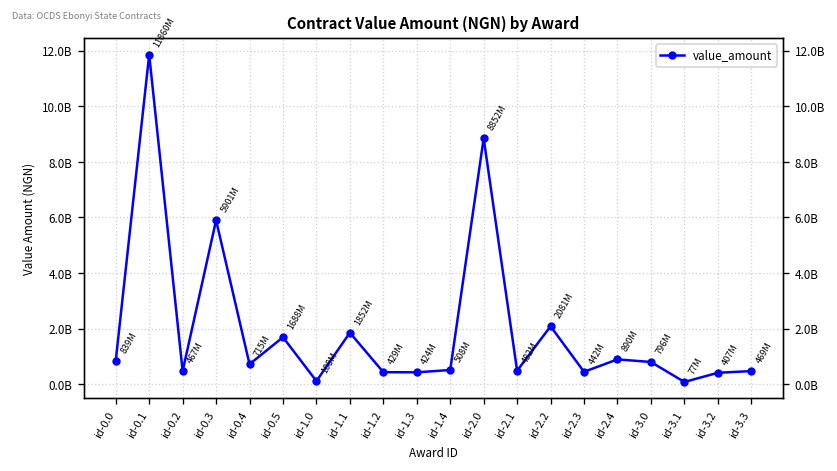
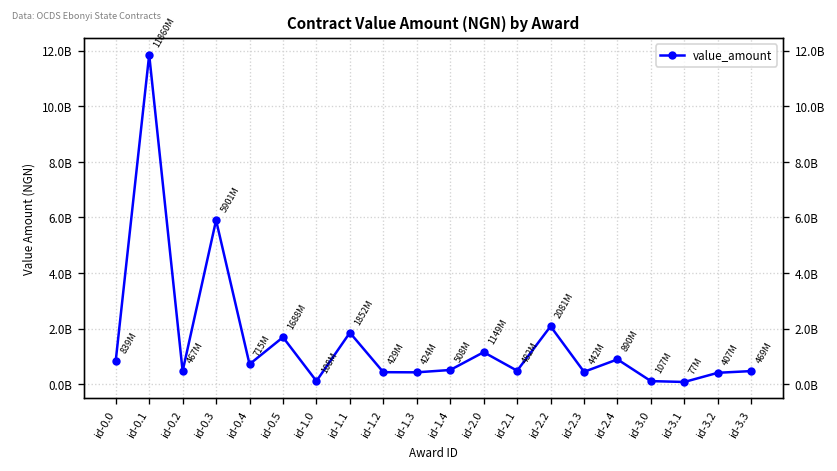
  {
    "id-0.0": "839M",
    "id-0.1": "11860M",
    "id-0.2": "467M",
    "id-0.3": "5901M",
    "id-0.4": "715M",
    "id-0.5": "1688M",
    "id-1.0": "108M",
    "id-1.1": "1852M",
    "id-1.2": "429M",
    "id-1.3": "424M",
    "id-1.4": "508M",
-   "id-2.0": "8852M",
+   "id-2.0": "1149M",
    "id-2.1": "482M",
    "id-2.2": "2081M",
    "id-2.3": "442M",
    "id-2.4": "890M",
-   "id-3.0": "796M",
+   "id-3.0": "107M",
    "id-3.1": "77M",
    "id-3.2": "407M",
    "id-3.3": "469M"
  }
